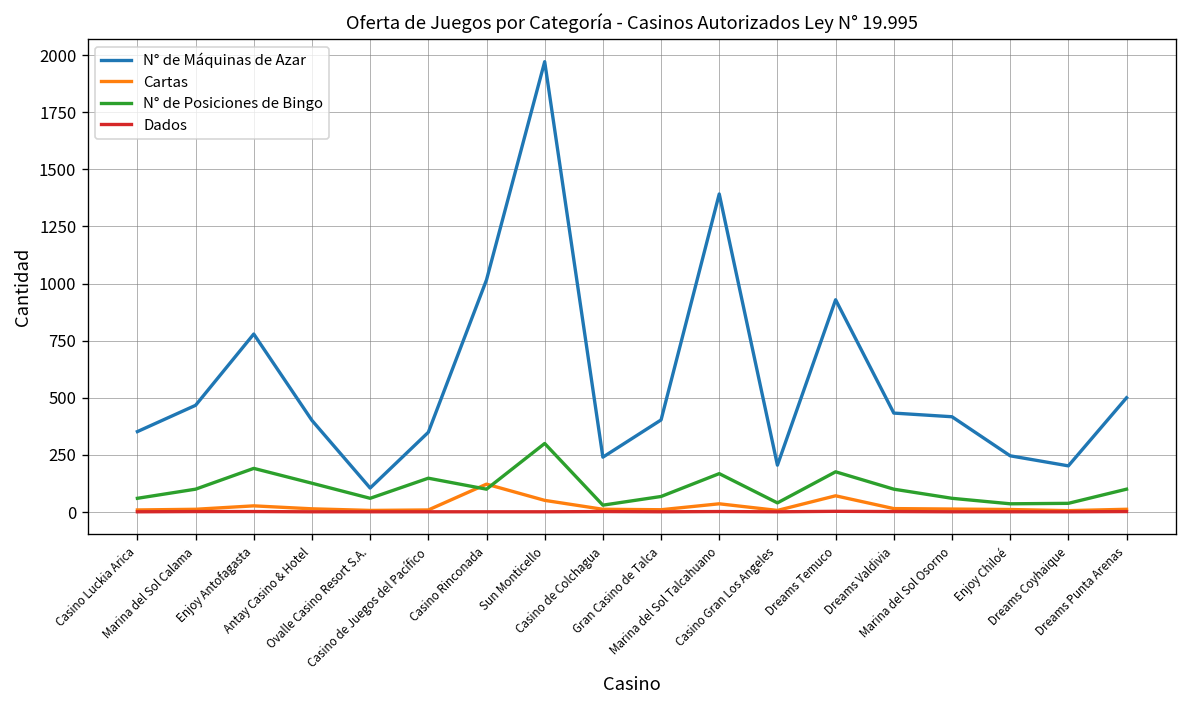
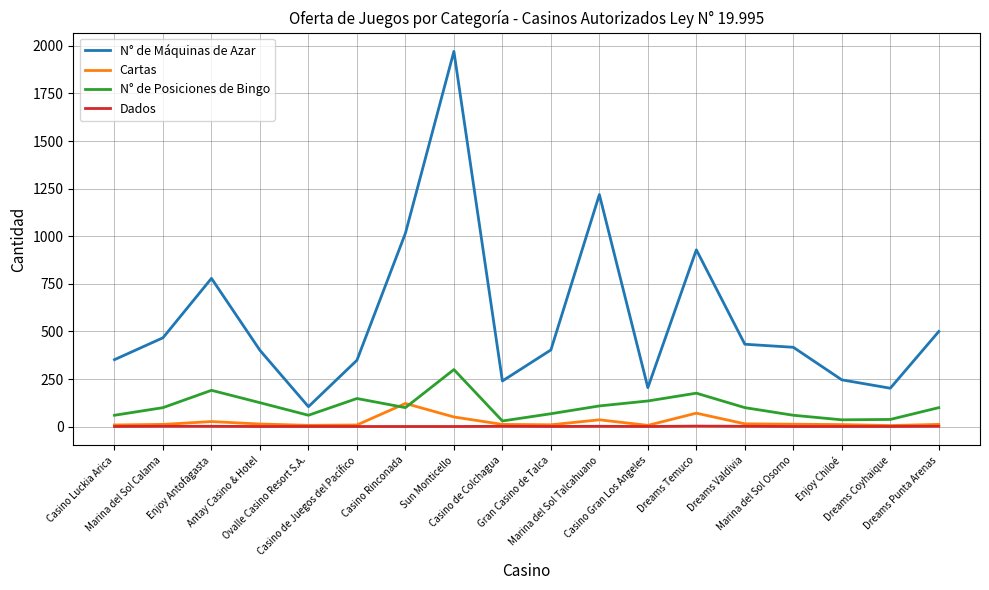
  {
    "N° de Máquinas de Azar": {
      "Casino Luckia Arica": 350,
      "Marina del Sol Calama": 470,
      "Enjoy Antofagasta": 780,
      "Antay Casino & Hotel": 400,
      "Ovalle Casino Resort S.A.": 110,
      "Casino de Juegos del Pacífico": 350,
      "Casino Rinconada": 1020,
      "Sun Monticello": 1970,
      "Casino de Colchagua": 240,
      "Gran Casino de Talca": 400,
-     "Marina del Sol Talcahuano": 1390,
+     "Marina del Sol Talcahuano": 1220,
      "Casino Gran Los Angeles": 210,
      "Dreams Temuco": 930,
      "Dreams Valdivia": 430,
      "Marina del Sol Osorno": 420,
      "Enjoy Chiloé": 250,
      "Dreams Coyhaique": 200,
      "Dreams Punta Arenas": 500
    },
    "Cartas": {
      "Enjoy Antofagasta": 30,
      "Casino Rinconada": 120,
      "Sun Monticello": 50,
      "Marina del Sol Talcahuano": 40,
      "Dreams Temuco": 70
    },
    "N° de Posiciones de Bingo": {
      "Casino Luckia Arica": 60,
      "Marina del Sol Calama": 100,
      "Enjoy Antofagasta": 190,
      "Antay Casino & Hotel": 130,
      "Ovalle Casino Resort S.A.": 60,
      "Casino de Juegos del Pacífico": 150,
      "Casino Rinconada": 100,
      "Sun Monticello": 300,
      "Casino de Colchagua": 30,
      "Gran Casino de Talca": 70,
-     "Marina del Sol Talcahuano": 170,
-     "Casino Gran Los Angeles": 40,
+     "Marina del Sol Talcahuano": 110,
+     "Casino Gran Los Angeles": 140,
      "Dreams Temuco": 180,
      "Dreams Valdivia": 100,
      "Marina del Sol Osorno": 60,
      "Enjoy Chiloé": 40,
      "Dreams Coyhaique": 40,
      "Dreams Punta Arenas": 100
    },
    "Dados": {
      "Enjoy Antofagasta": 0,
      "Casino Rinconada": 0,
      "Sun Monticello": 0,
      "Marina del Sol Talcahuano": 0,
      "Dreams Temuco": 0
    }
  }
